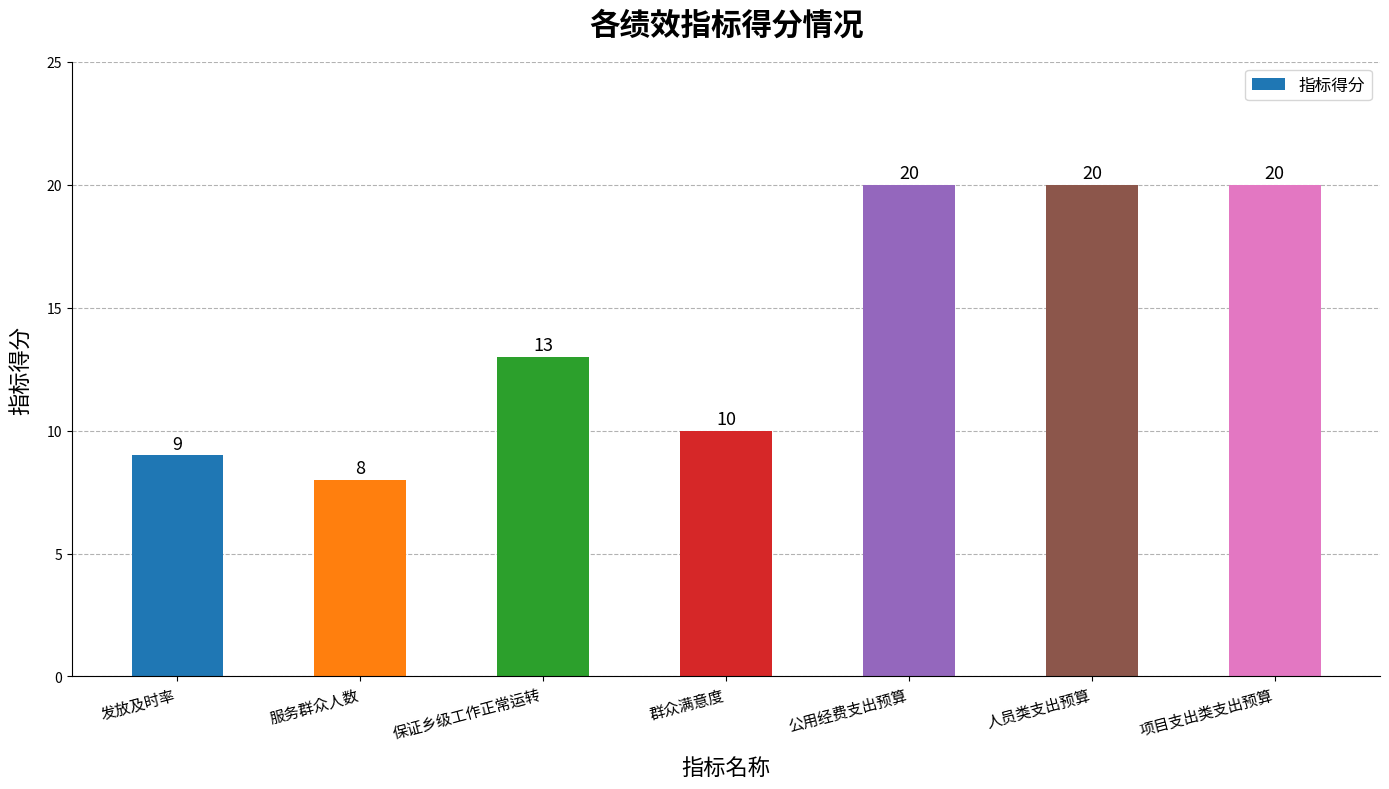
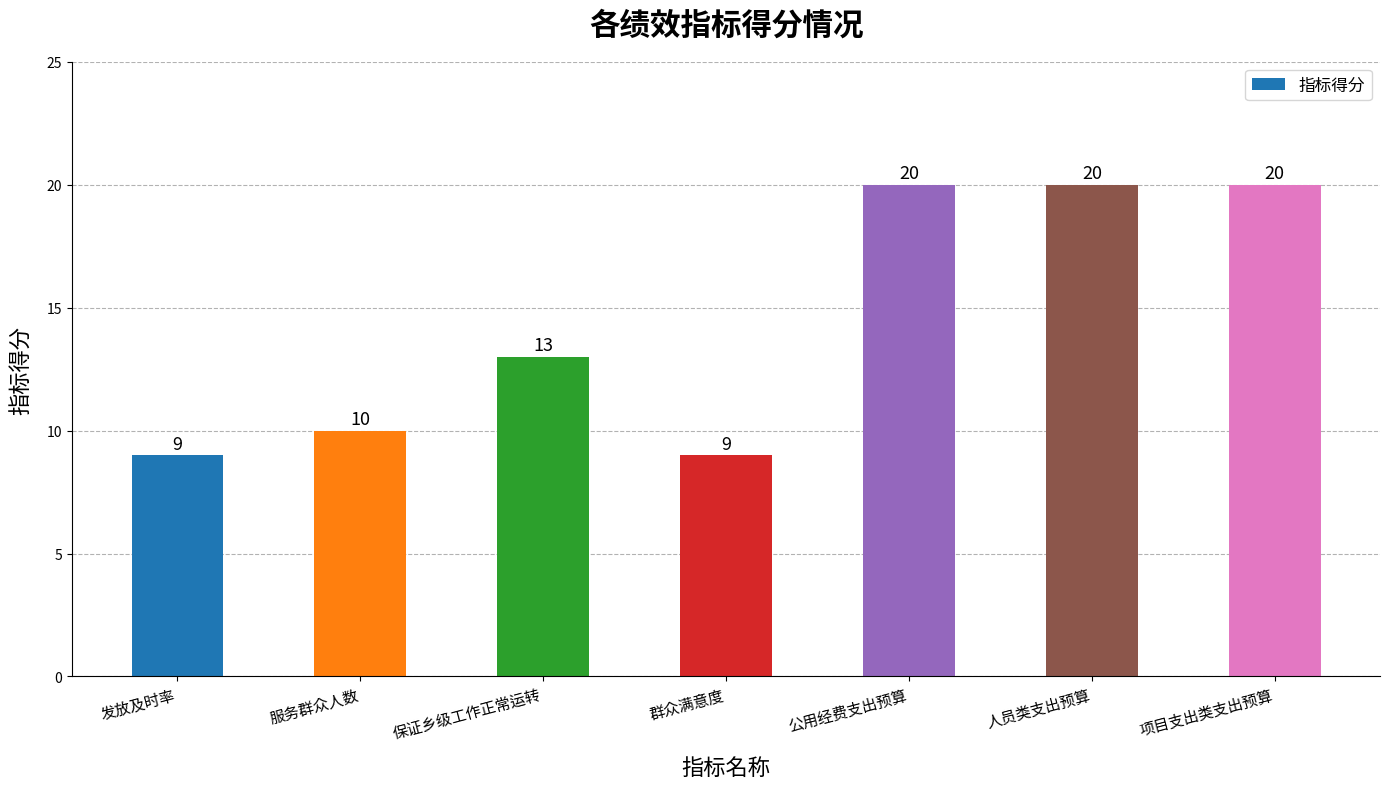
  {
    "发放及时率": 9,
-   "服务群众人数": 8,
+   "服务群众人数": 10,
    "保证乡级工作正常运转": 13,
-   "群众满意度": 10,
+   "群众满意度": 9,
    "公用经费支出预算": 20,
    "人员类支出预算": 20,
    "项目支出类支出预算": 20
  }
